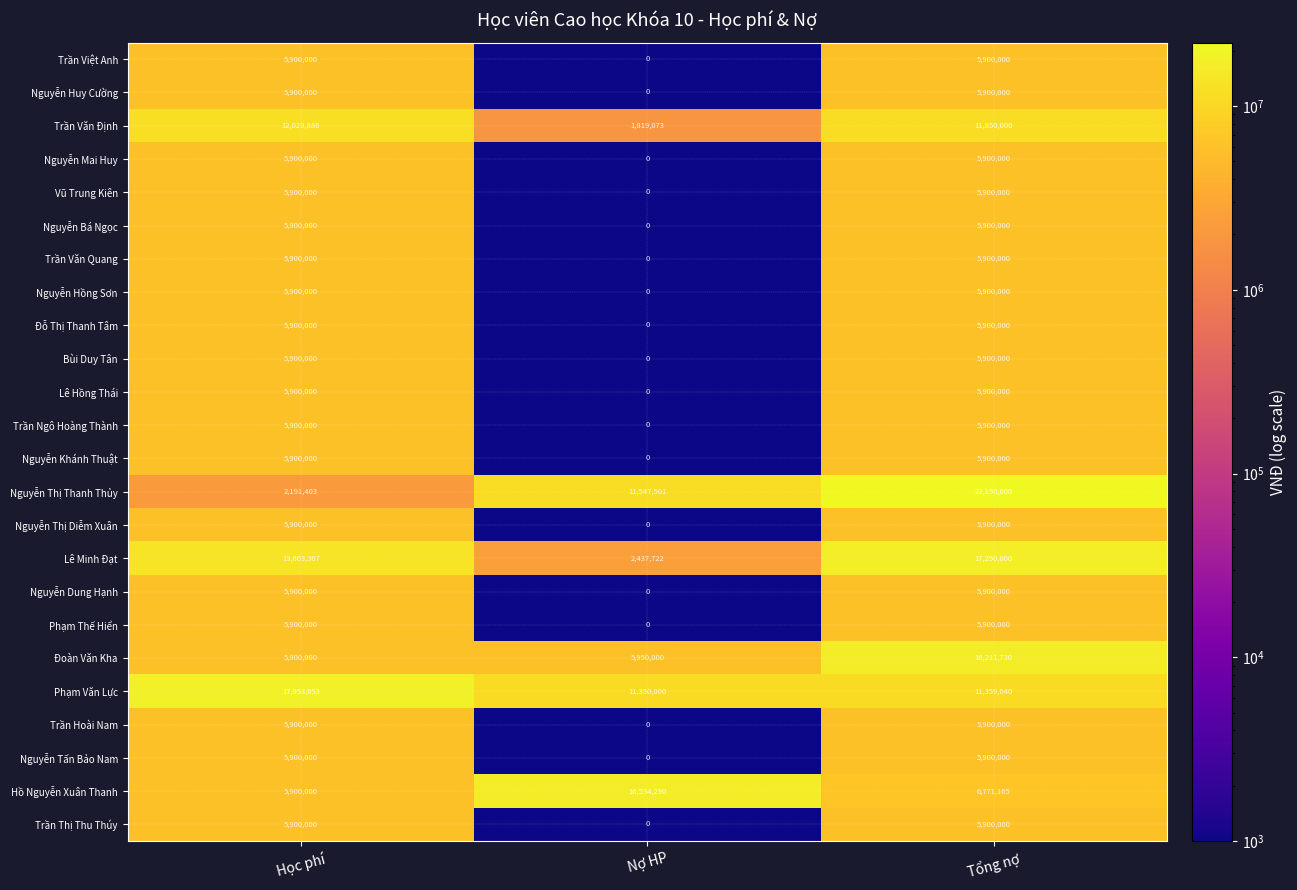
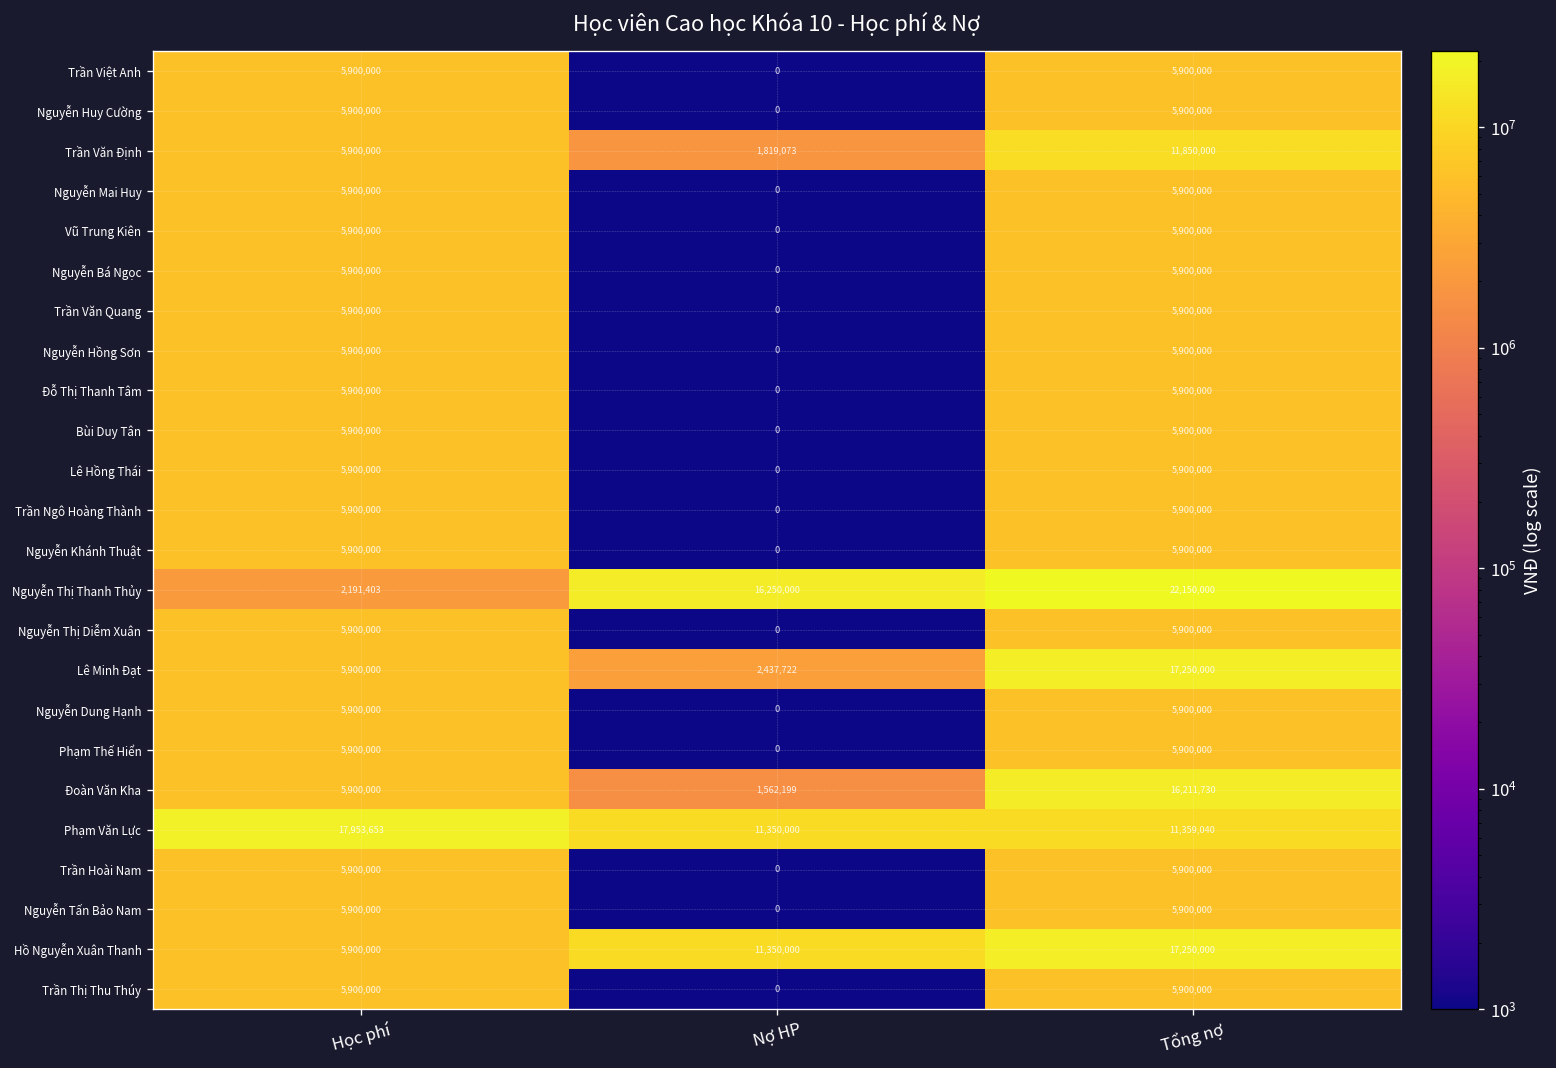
  {
    "Trần Việt Anh": {
      "Học phí": "5,900,000",
      "Nợ HP": "0",
      "Tổng nợ": "5,900,000"
    },
    "Nguyễn Huy Cường": {
      "Học phí": "5,900,000",
      "Nợ HP": "0",
      "Tổng nợ": "5,900,000"
    },
    "Trần Văn Định": {
-     "Học phí": "12,029,886",
+     "Học phí": "5,900,000",
      "Nợ HP": "1,819,073",
      "Tổng nợ": "11,850,000"
    },
    "Nguyễn Mai Huy": {
      "Học phí": "5,900,000",
      "Nợ HP": "0",
      "Tổng nợ": "5,900,000"
    },
    "Vũ Trung Kiên": {
      "Học phí": "5,900,000",
      "Nợ HP": "0",
      "Tổng nợ": "5,900,000"
    },
    "Nguyễn Bá Ngọc": {
      "Học phí": "5,900,000",
      "Nợ HP": "0",
      "Tổng nợ": "5,900,000"
    },
    "Trần Văn Quang": {
      "Học phí": "5,900,000",
      "Nợ HP": "0",
      "Tổng nợ": "5,900,000"
    },
    "Nguyễn Hồng Sơn": {
      "Học phí": "5,900,000",
      "Nợ HP": "0",
      "Tổng nợ": "5,900,000"
    },
    "Đỗ Thị Thanh Tâm": {
      "Học phí": "5,900,000",
      "Nợ HP": "0",
      "Tổng nợ": "5,900,000"
    },
    "Bùi Duy Tân": {
      "Học phí": "5,900,000",
      "Nợ HP": "0",
      "Tổng nợ": "5,900,000"
    },
    "Lê Hồng Thái": {
      "Học phí": "5,900,000",
      "Nợ HP": "0",
      "Tổng nợ": "5,900,000"
    },
    "Trần Ngô Hoàng Thành": {
      "Học phí": "5,900,000",
      "Nợ HP": "0",
      "Tổng nợ": "5,900,000"
    },
    "Nguyễn Khánh Thuật": {
      "Học phí": "5,900,000",
      "Nợ HP": "0",
      "Tổng nợ": "5,900,000"
    },
    "Nguyễn Thị Thanh Thủy": {
      "Học phí": "2,191,403",
-     "Nợ HP": "11,547,501",
+     "Nợ HP": "16,250,000",
      "Tổng nợ": "22,150,000"
    },
    "Nguyễn Thị Diễm Xuân": {
      "Học phí": "5,900,000",
      "Nợ HP": "0",
      "Tổng nợ": "5,900,000"
    },
    "Lê Minh Đạt": {
-     "Học phí": "13,663,367",
+     "Học phí": "5,900,000",
      "Nợ HP": "2,437,722",
      "Tổng nợ": "17,250,000"
    },
    "Nguyễn Dung Hạnh": {
      "Học phí": "5,900,000",
      "Nợ HP": "0",
      "Tổng nợ": "5,900,000"
    },
    "Phạm Thế Hiển": {
      "Học phí": "5,900,000",
      "Nợ HP": "0",
      "Tổng nợ": "5,900,000"
    },
    "Đoàn Văn Kha": {
      "Học phí": "5,900,000",
-     "Nợ HP": "5,950,000",
+     "Nợ HP": "1,562,199",
      "Tổng nợ": "16,211,730"
    },
    "Phạm Văn Lực": {
      "Học phí": "17,953,653",
      "Nợ HP": "11,350,000",
      "Tổng nợ": "11,359,040"
    },
    "Trần Hoài Nam": {
      "Học phí": "5,900,000",
      "Nợ HP": "0",
      "Tổng nợ": "5,900,000"
    },
    "Nguyễn Tấn Bảo Nam": {
      "Học phí": "5,900,000",
      "Nợ HP": "0",
      "Tổng nợ": "5,900,000"
    },
    "Hồ Nguyễn Xuân Thanh": {
      "Học phí": "5,900,000",
-     "Nợ HP": "16,534,290",
-     "Tổng nợ": "6,771,165"
+     "Nợ HP": "11,350,000",
+     "Tổng nợ": "17,250,000"
    },
    "Trần Thị Thu Thúy": {
      "Học phí": "5,900,000",
      "Nợ HP": "0",
      "Tổng nợ": "5,900,000"
    }
  }
